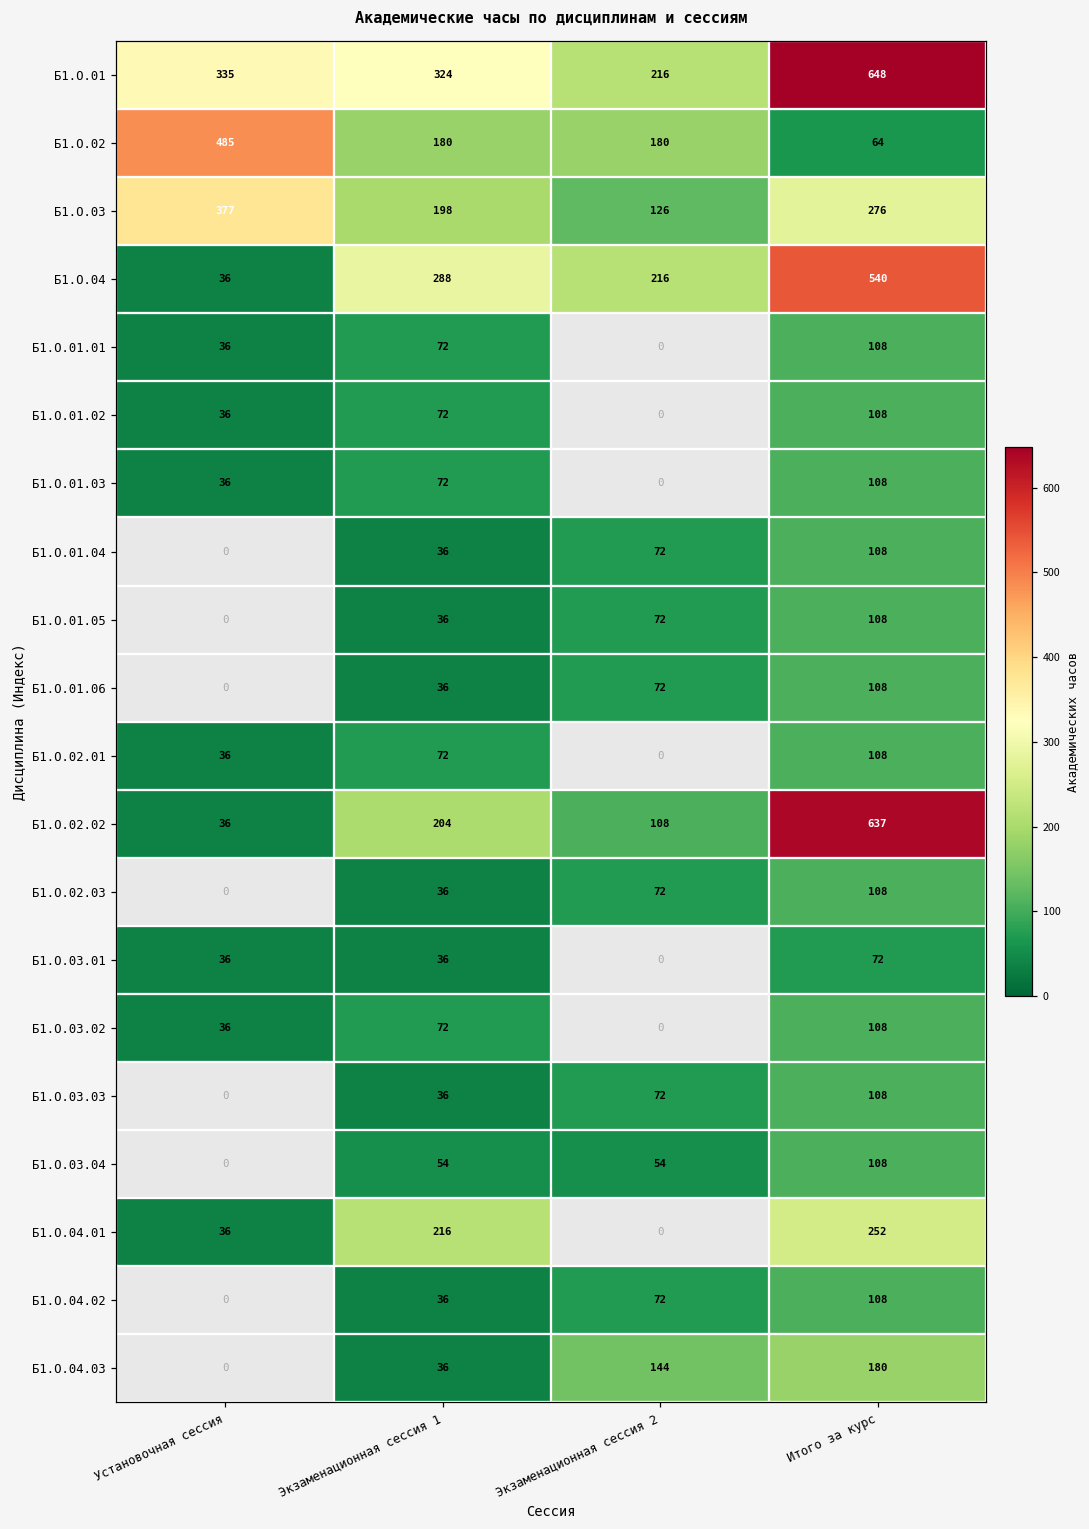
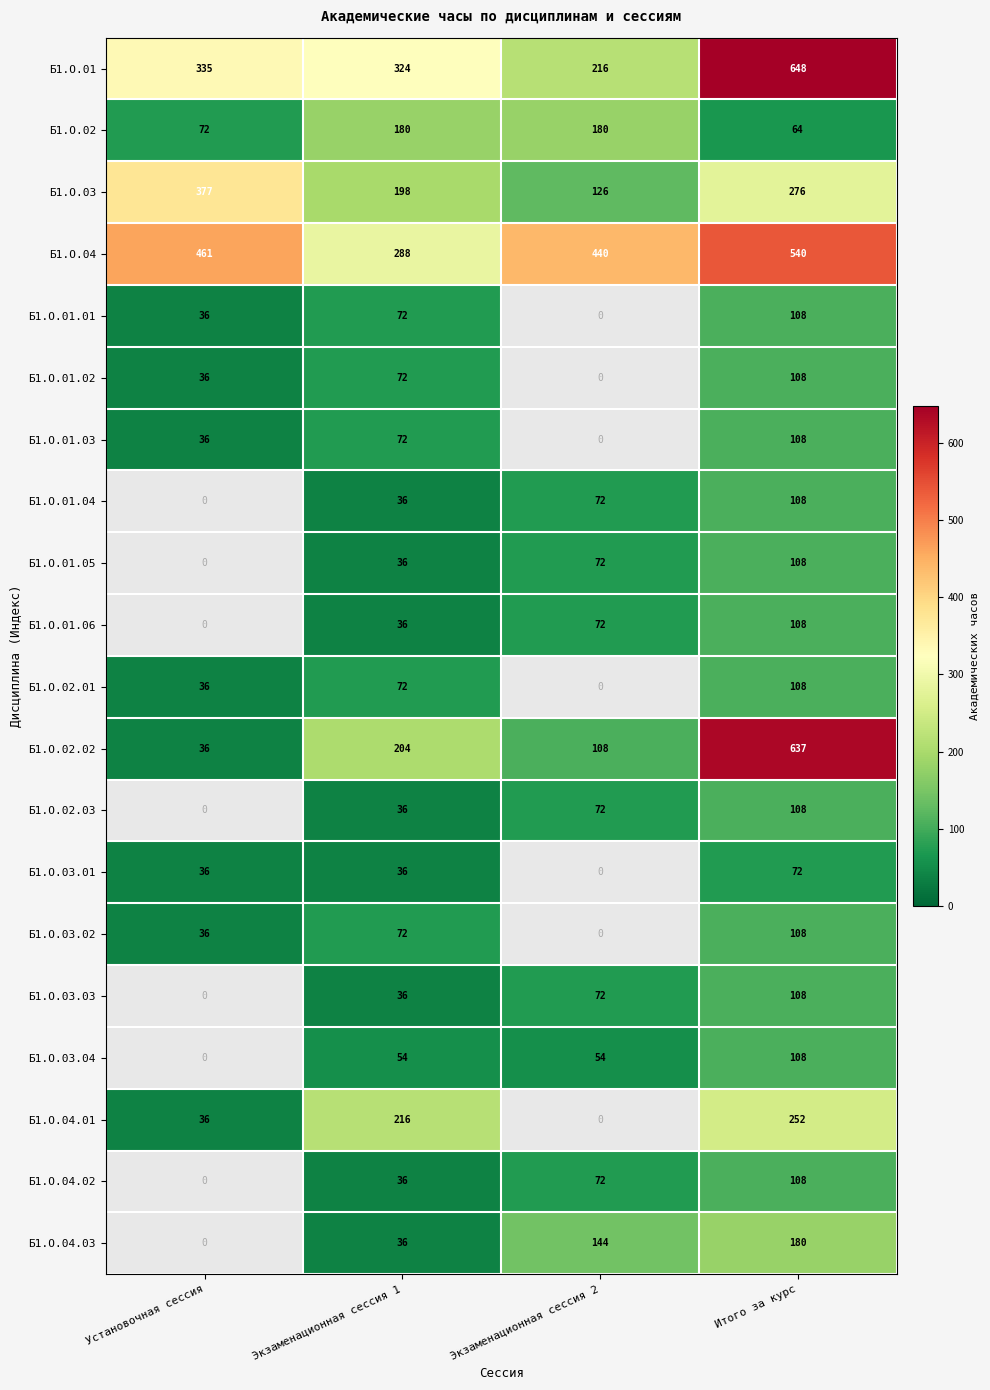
  {
    "Б1.О.01": {
      "Установочная сессия": 335,
      "Экзаменационная сессия 1": 324,
      "Экзаменационная сессия 2": 216,
      "Итого за курс": 648
    },
    "Б1.О.02": {
-     "Установочная сессия": 485,
+     "Установочная сессия": 72,
      "Экзаменационная сессия 1": 180,
      "Экзаменационная сессия 2": 180,
      "Итого за курс": 64
    },
    "Б1.О.03": {
      "Установочная сессия": 377,
      "Экзаменационная сессия 1": 198,
      "Экзаменационная сессия 2": 126,
      "Итого за курс": 276
    },
    "Б1.О.04": {
-     "Установочная сессия": 36,
+     "Установочная сессия": 461,
      "Экзаменационная сессия 1": 288,
-     "Экзаменационная сессия 2": 216,
+     "Экзаменационная сессия 2": 440,
      "Итого за курс": 540
    },
    "Б1.О.01.01": {
      "Установочная сессия": 36,
      "Экзаменационная сессия 1": 72,
      "Итого за курс": 108
    },
    "Б1.О.01.02": {
      "Установочная сессия": 36,
      "Экзаменационная сессия 1": 72,
      "Итого за курс": 108
    },
    "Б1.О.01.03": {
      "Установочная сессия": 36,
      "Экзаменационная сессия 1": 72,
      "Итого за курс": 108
    },
    "Б1.О.01.04": {
      "Экзаменационная сессия 1": 36,
      "Экзаменационная сессия 2": 72,
      "Итого за курс": 108
    },
    "Б1.О.01.05": {
      "Экзаменационная сессия 1": 36,
      "Экзаменационная сессия 2": 72,
      "Итого за курс": 108
    },
    "Б1.О.01.06": {
      "Экзаменационная сессия 1": 36,
      "Экзаменационная сессия 2": 72,
      "Итого за курс": 108
    },
    "Б1.О.02.01": {
      "Установочная сессия": 36,
      "Экзаменационная сессия 1": 72,
      "Итого за курс": 108
    },
    "Б1.О.02.02": {
      "Установочная сессия": 36,
      "Экзаменационная сессия 1": 204,
      "Экзаменационная сессия 2": 108,
      "Итого за курс": 637
    },
    "Б1.О.02.03": {
      "Экзаменационная сессия 1": 36,
      "Экзаменационная сессия 2": 72,
      "Итого за курс": 108
    },
    "Б1.О.03.01": {
      "Установочная сессия": 36,
      "Экзаменационная сессия 1": 36,
      "Итого за курс": 72
    },
    "Б1.О.03.02": {
      "Установочная сессия": 36,
      "Экзаменационная сессия 1": 72,
      "Итого за курс": 108
    },
    "Б1.О.03.03": {
      "Экзаменационная сессия 1": 36,
      "Экзаменационная сессия 2": 72,
      "Итого за курс": 108
    },
    "Б1.О.03.04": {
      "Экзаменационная сессия 1": 54,
      "Экзаменационная сессия 2": 54,
      "Итого за курс": 108
    },
    "Б1.О.04.01": {
      "Установочная сессия": 36,
      "Экзаменационная сессия 1": 216,
      "Итого за курс": 252
    },
    "Б1.О.04.02": {
      "Экзаменационная сессия 1": 36,
      "Экзаменационная сессия 2": 72,
      "Итого за курс": 108
    },
    "Б1.О.04.03": {
      "Экзаменационная сессия 1": 36,
      "Экзаменационная сессия 2": 144,
      "Итого за курс": 180
    }
  }
